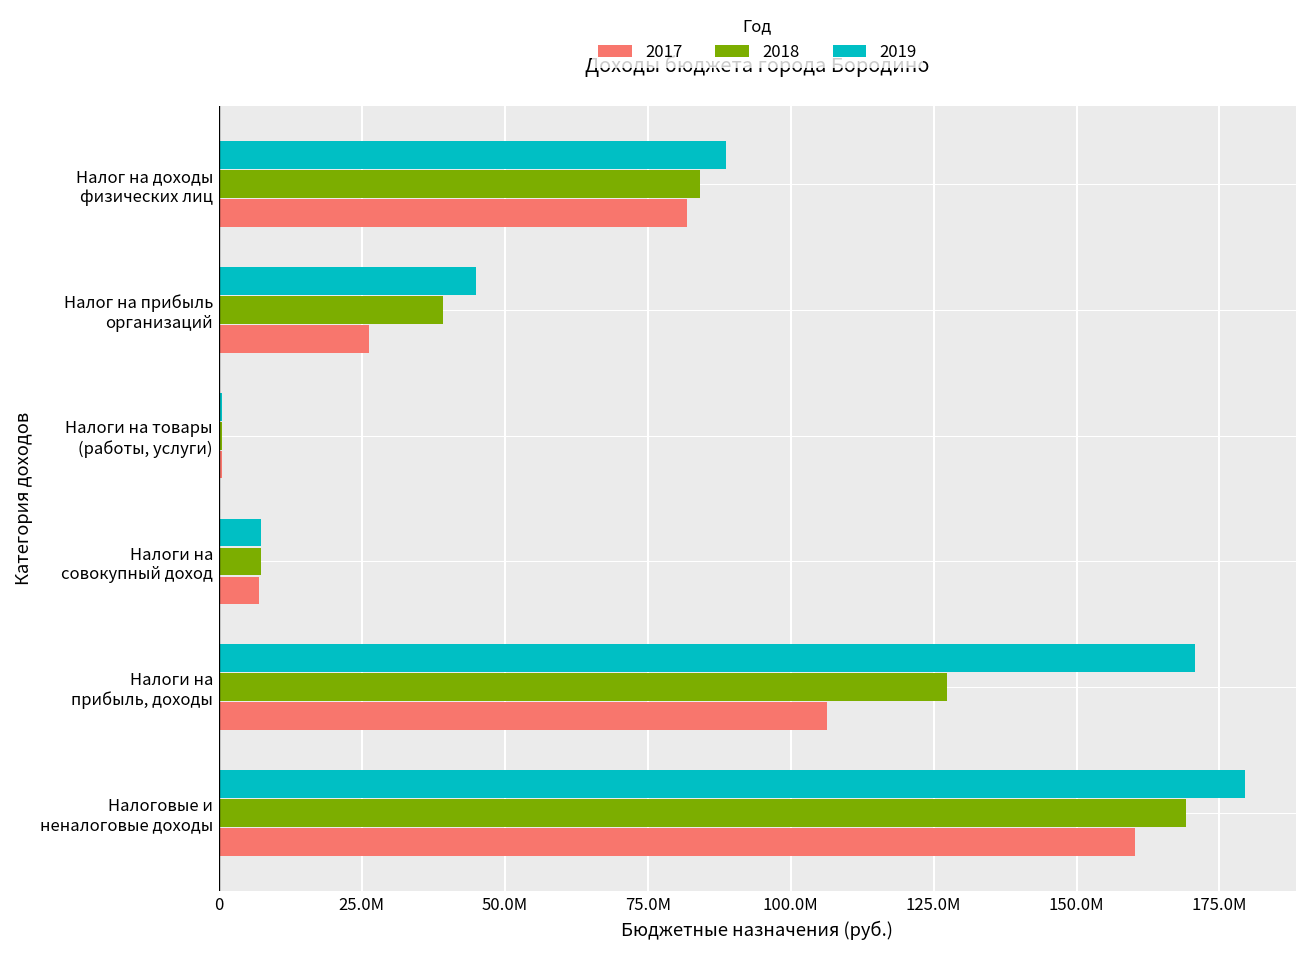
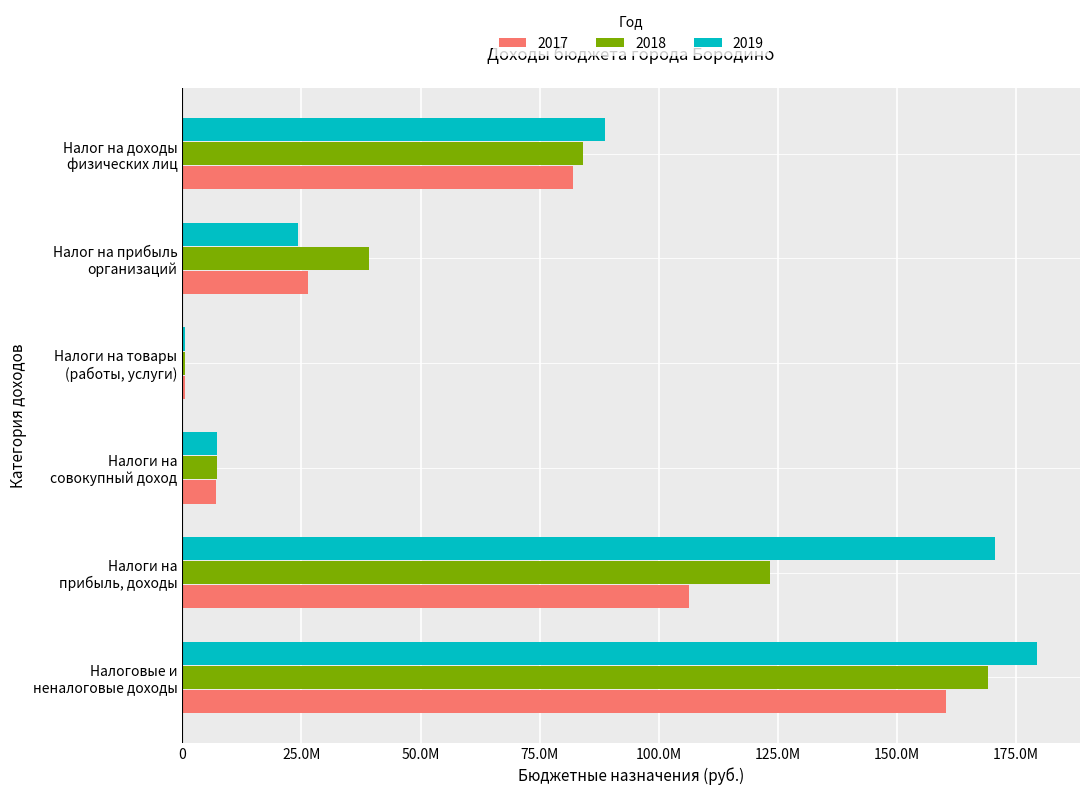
  {
    "2017": {
      "Налог на доходы физических лиц": 82000000,
      "Налог на прибыль организаций": 26000000,
      "Налоги на совокупный доход": 7000000,
      "Налоги на прибыль, доходы": 106000000,
      "Налоговые и неналоговые доходы": 160000000
    },
    "2018": {
      "Налог на доходы физических лиц": 84000000,
      "Налог на прибыль организаций": 39000000,
      "Налоги на совокупный доход": 7000000,
-     "Налоги на прибыль, доходы": 127000000,
+     "Налоги на прибыль, доходы": 123000000,
      "Налоговые и неналоговые доходы": 169000000
    },
    "2019": {
      "Налог на доходы физических лиц": 89000000,
-     "Налог на прибыль организаций": 45000000,
+     "Налог на прибыль организаций": 24000000,
      "Налоги на совокупный доход": 7000000,
      "Налоги на прибыль, доходы": 171000000,
      "Налоговые и неналоговые доходы": 179000000
    }
  }
